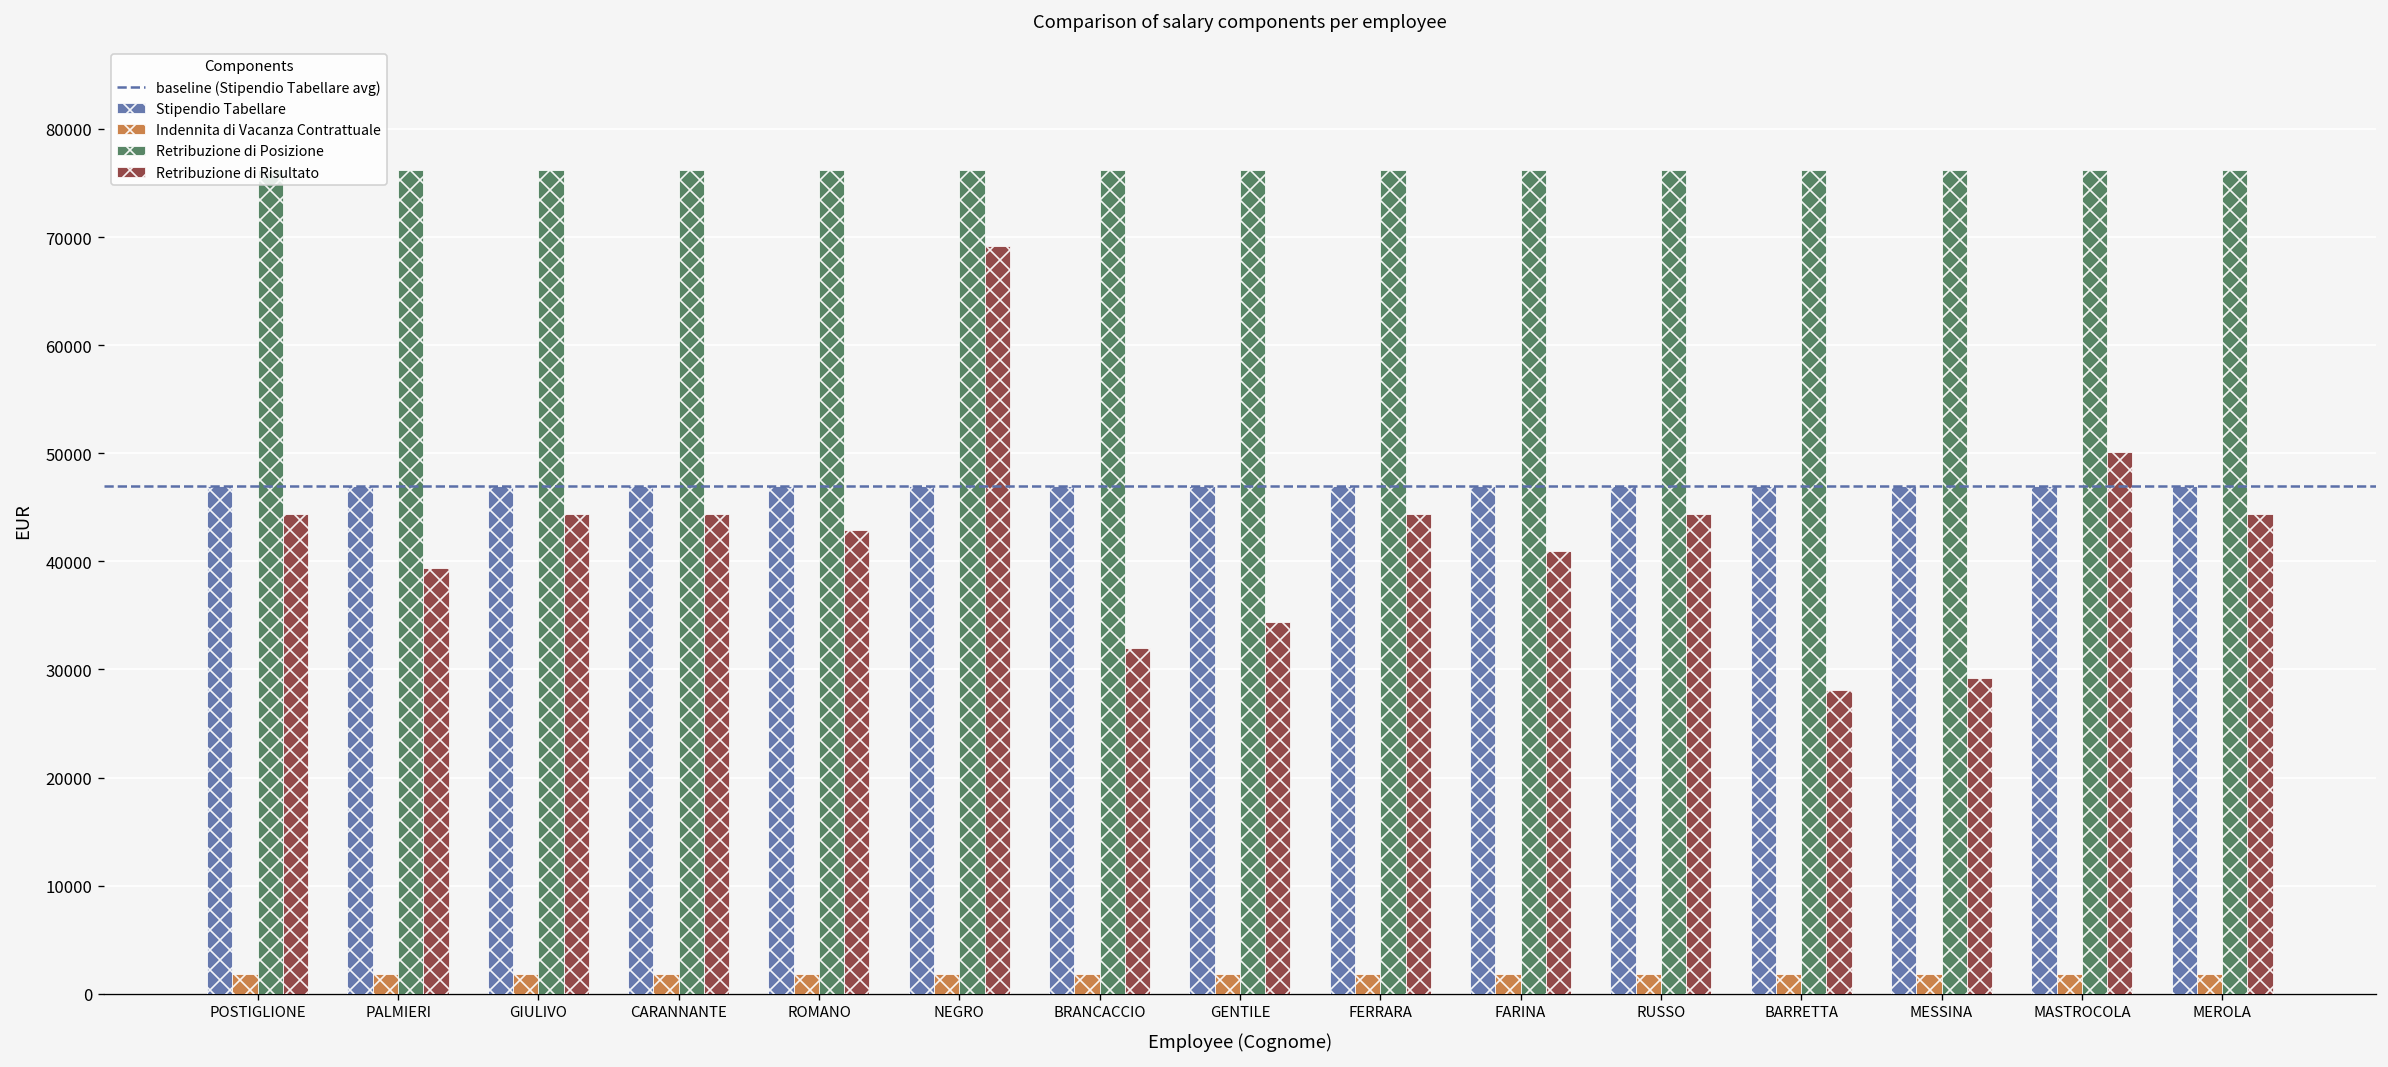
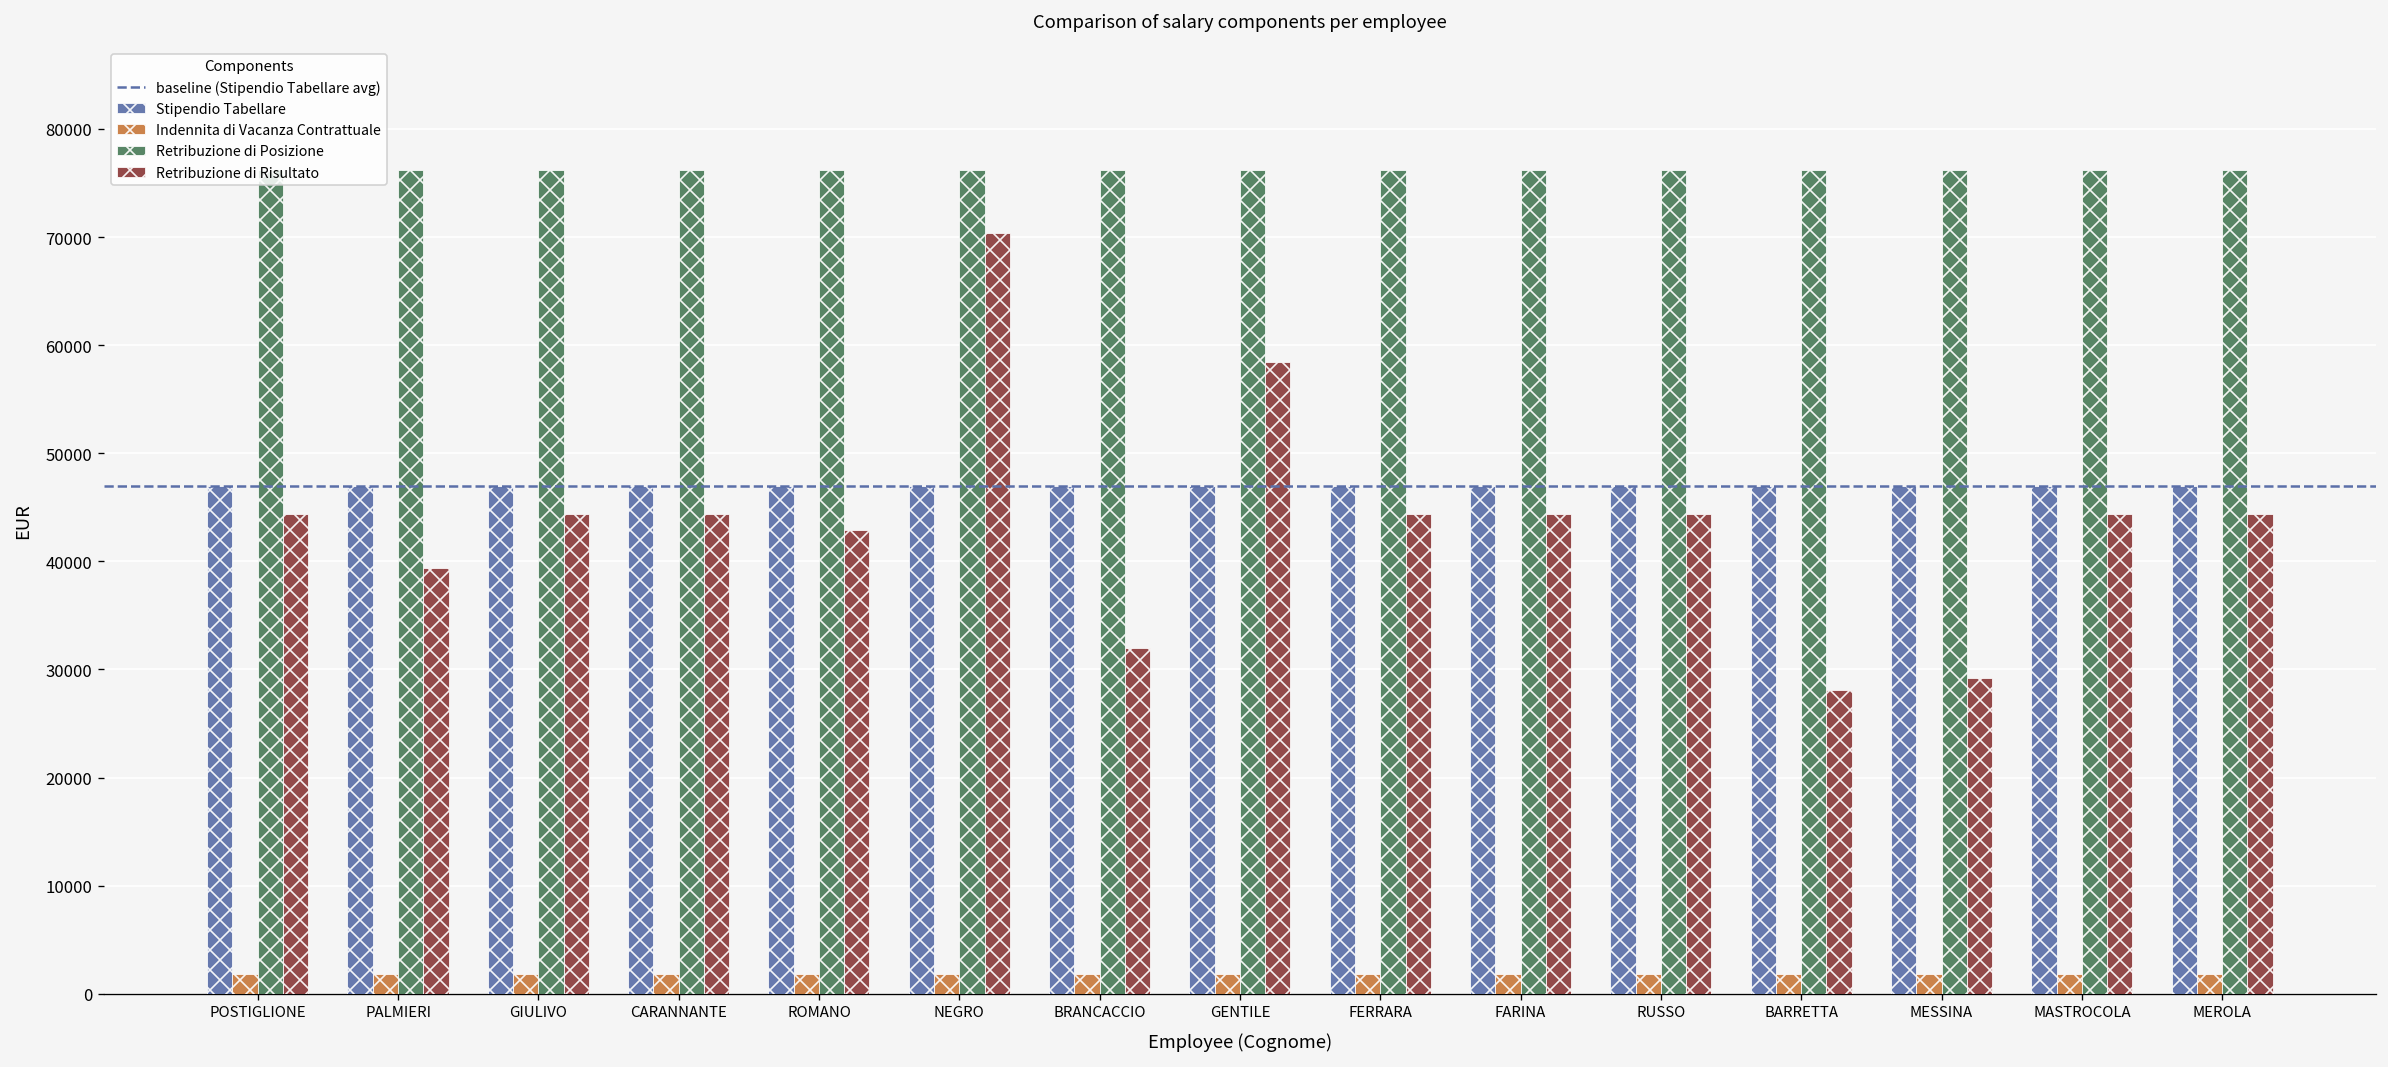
  {
    "Stipendio Tabellare": {
      "POSTIGLIONE": 47000,
      "PALMIERI": 47000,
      "GIULIVO": 47000,
      "CARANNANTE": 47000,
      "ROMANO": 47000,
      "NEGRO": 47000,
      "BRANCACCIO": 47000,
      "GENTILE": 47000,
      "FERRARA": 47000,
      "FARINA": 47000,
      "RUSSO": 47000,
      "BARRETTA": 47000,
      "MESSINA": 47000,
      "MASTROCOLA": 47000,
      "MEROLA": 47000
    },
    "Indennita di Vacanza Contrattuale": {
      "POSTIGLIONE": 2000,
      "PALMIERI": 2000,
      "GIULIVO": 2000,
      "CARANNANTE": 2000,
      "ROMANO": 2000,
      "NEGRO": 2000,
      "BRANCACCIO": 2000,
      "GENTILE": 2000,
      "FERRARA": 2000,
      "FARINA": 2000,
      "RUSSO": 2000,
      "BARRETTA": 2000,
      "MESSINA": 2000,
      "MASTROCOLA": 2000,
      "MEROLA": 2000
    },
    "Retribuzione di Posizione": {
      "PALMIERI": 76000,
      "GIULIVO": 76000,
      "CARANNANTE": 76000,
      "ROMANO": 76000,
      "NEGRO": 76000,
      "BRANCACCIO": 76000,
      "GENTILE": 76000,
      "FERRARA": 76000,
      "FARINA": 76000,
      "RUSSO": 76000,
      "BARRETTA": 76000,
      "MESSINA": 76000,
      "MASTROCOLA": 76000,
      "MEROLA": 76000
    },
    "Retribuzione di Risultato": {
      "POSTIGLIONE": 44000,
      "PALMIERI": 39000,
      "GIULIVO": 44000,
      "CARANNANTE": 44000,
      "ROMANO": 43000,
-     "NEGRO": 69000,
+     "NEGRO": 70000,
      "BRANCACCIO": 32000,
-     "GENTILE": 34000,
+     "GENTILE": 58000,
      "FERRARA": 44000,
-     "FARINA": 41000,
+     "FARINA": 44000,
      "RUSSO": 44000,
      "BARRETTA": 28000,
      "MESSINA": 29000,
-     "MASTROCOLA": 50000,
+     "MASTROCOLA": 44000,
      "MEROLA": 44000
    }
  }
